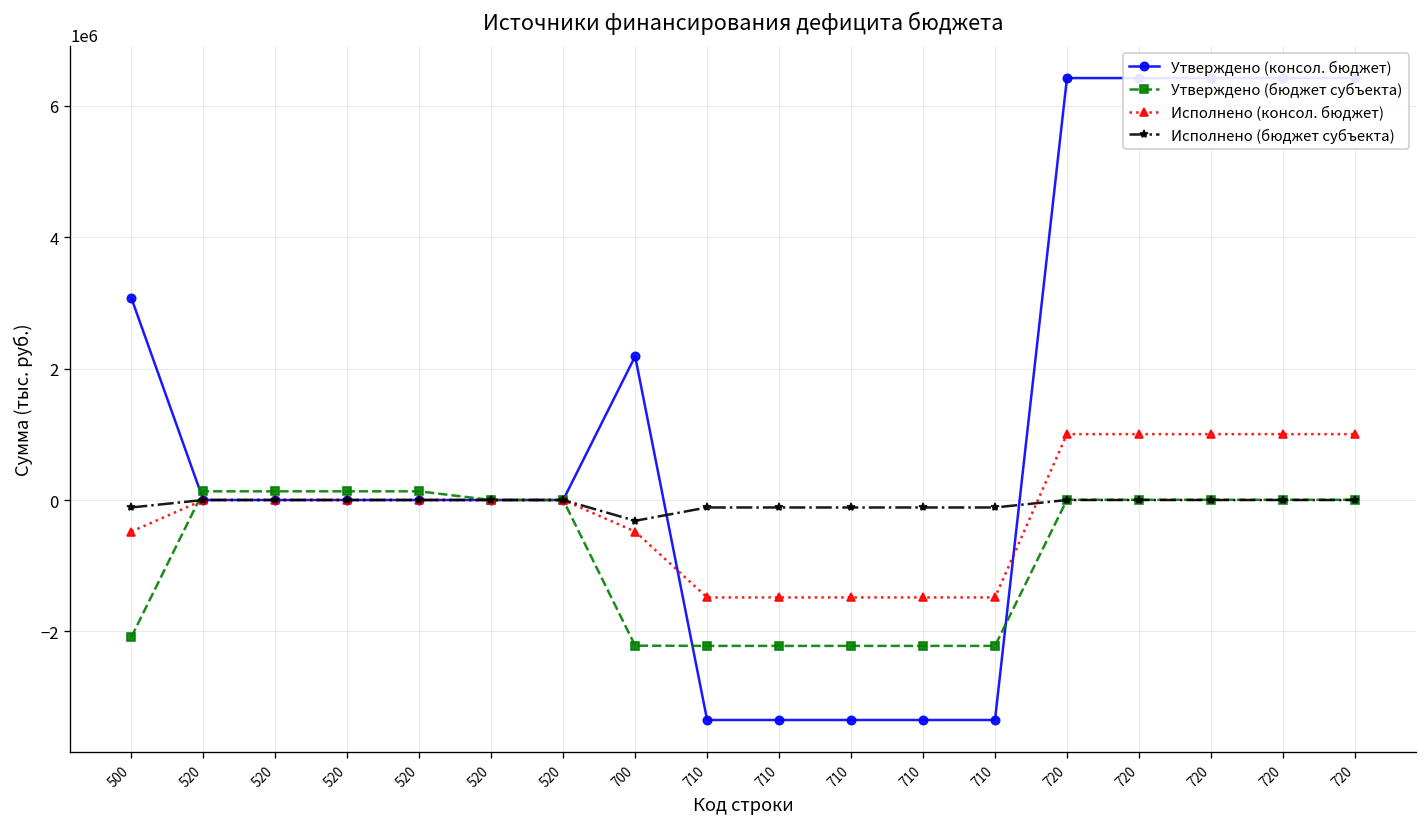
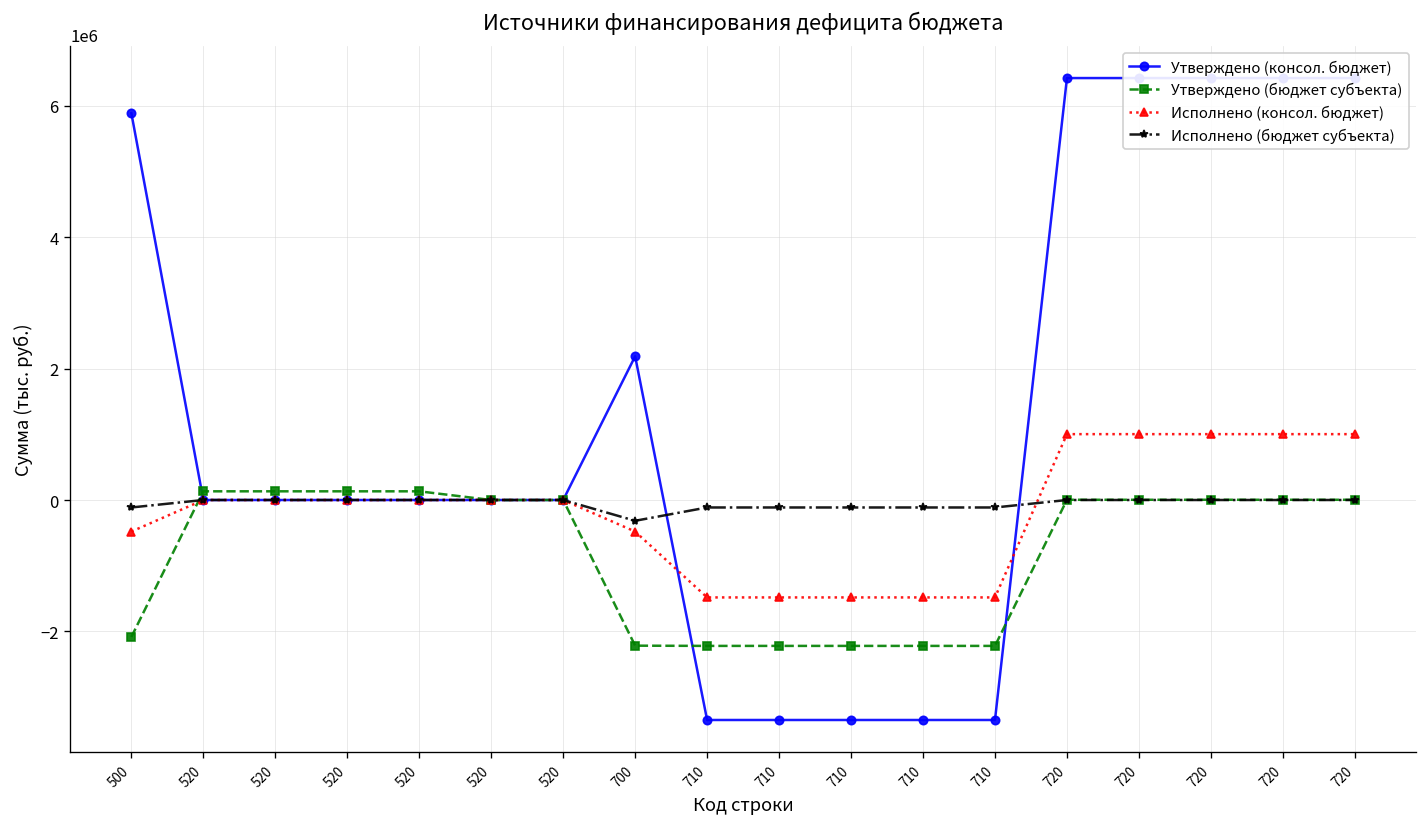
  {
    "Утверждено (консол. бюджет)": {
-     "500": 3100000,
+     "500": 5900000,
      "700": 2200000
    },
    "Утверждено (бюджет субъекта)": {
      "500": -2100000,
      "700": -2200000
    },
    "Исполнено (консол. бюджет)": {
      "500": -500000,
      "700": -500000
    },
    "Исполнено (бюджет субъекта)": {
      "500": -100000,
      "700": -300000
    }
  }
